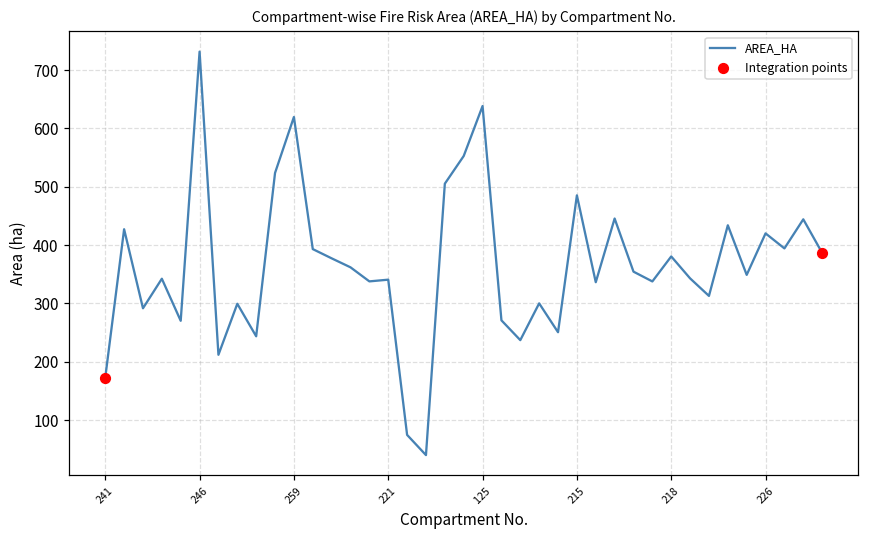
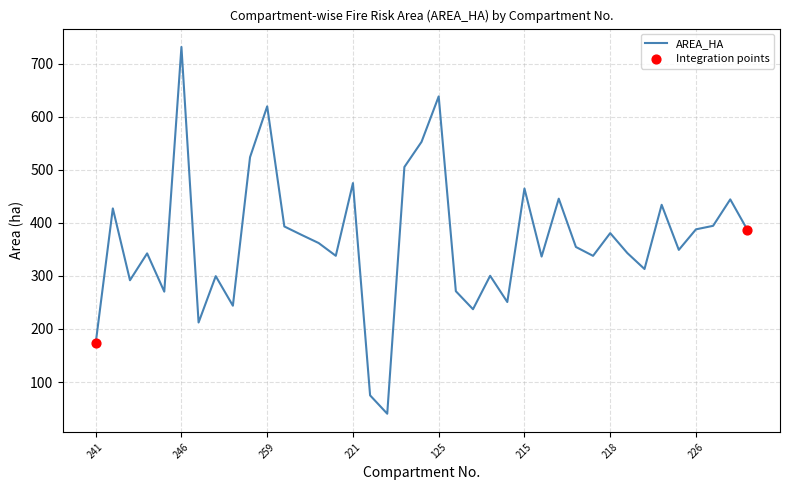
  {
    "AREA_HA": {
      "246": 730,
      "259": 620,
-     "221": 340,
+     "221": 470,
      "125": 640,
-     "215": 490,
+     "215": 460,
      "218": 380,
-     "226": 420
+     "226": 390
    }
  }
